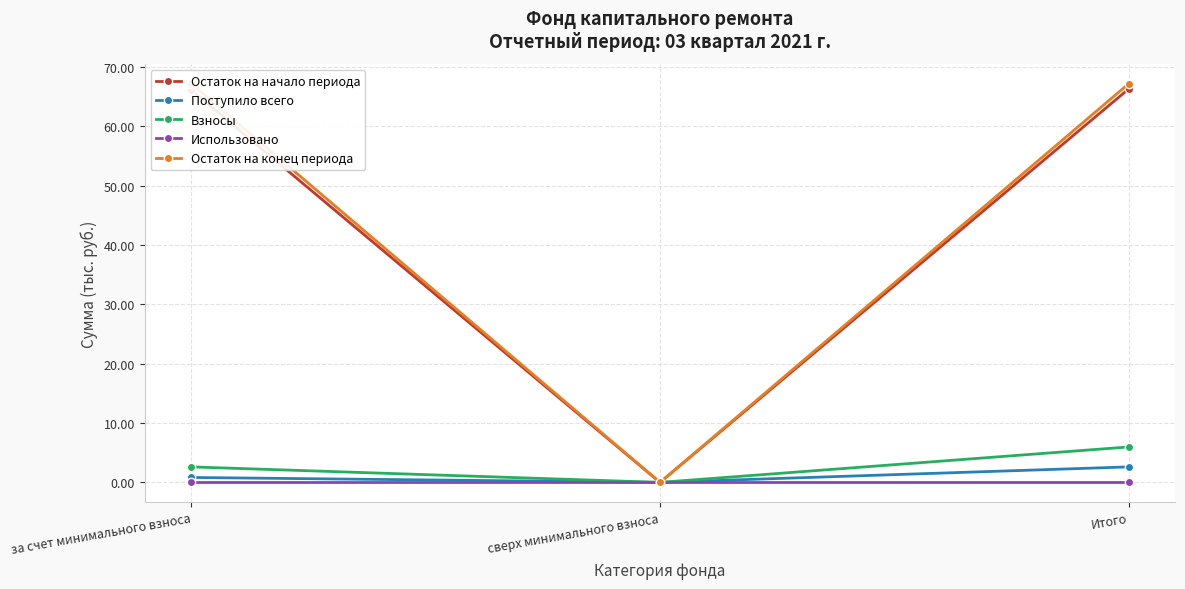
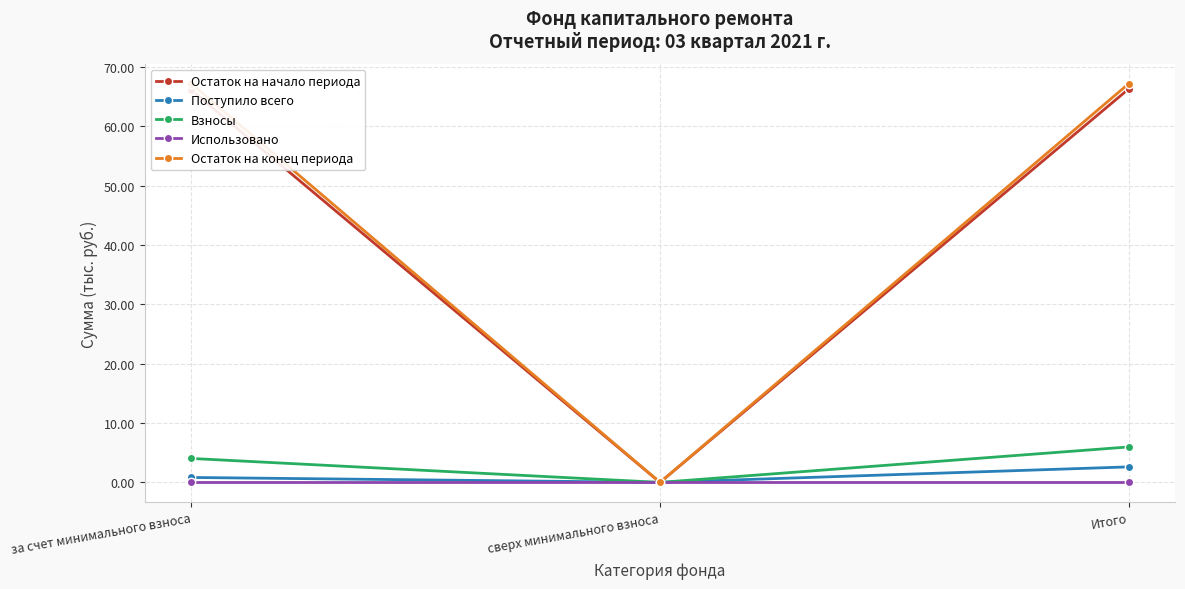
  {
    "Остаток на начало периода": {
      "Итого": 66
    },
    "Поступило всего": {
      "за счет минимального взноса": 1,
      "Итого": 3
    },
    "Взносы": {
-     "за счет минимального взноса": 3,
+     "за счет минимального взноса": 4,
      "Итого": 6
    },
    "Использовано": {
      "за счет минимального взноса": 0,
      "Итого": 0
    },
    "Остаток на конец периода": {
      "Итого": 67
    }
  }
